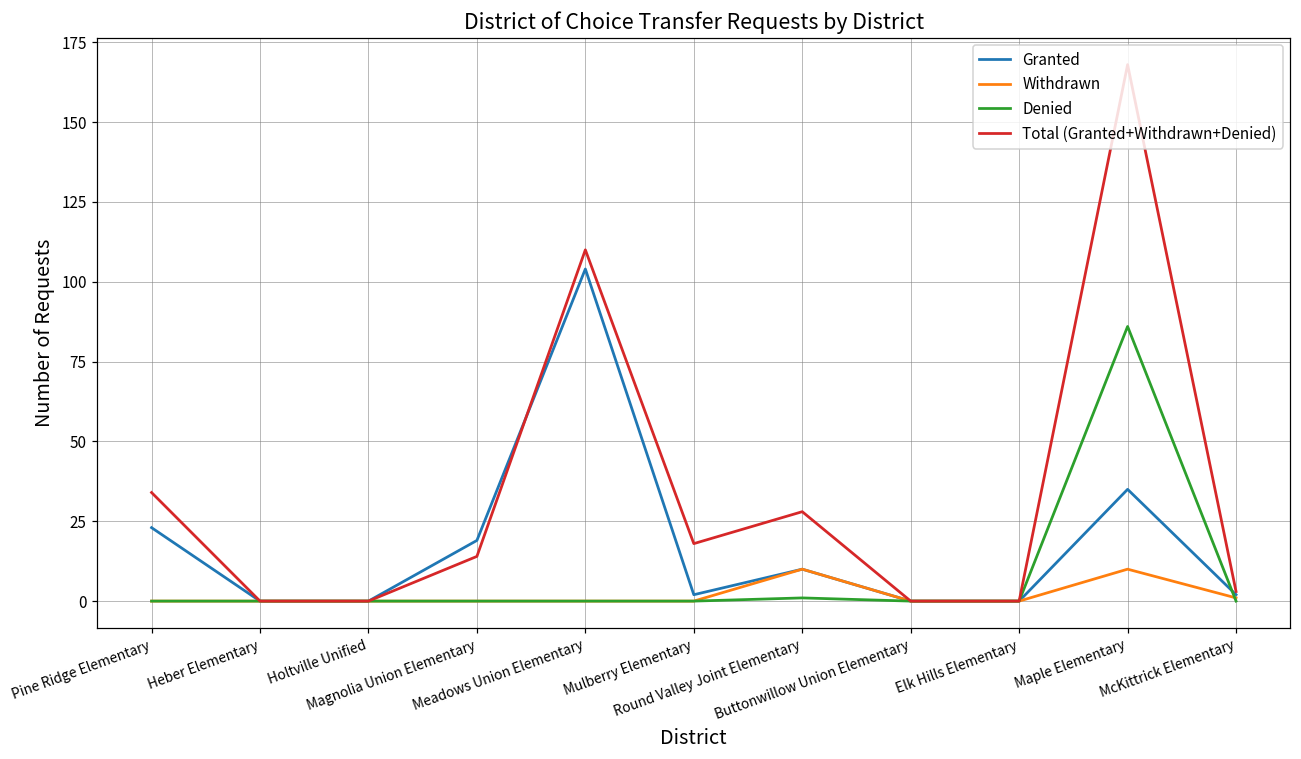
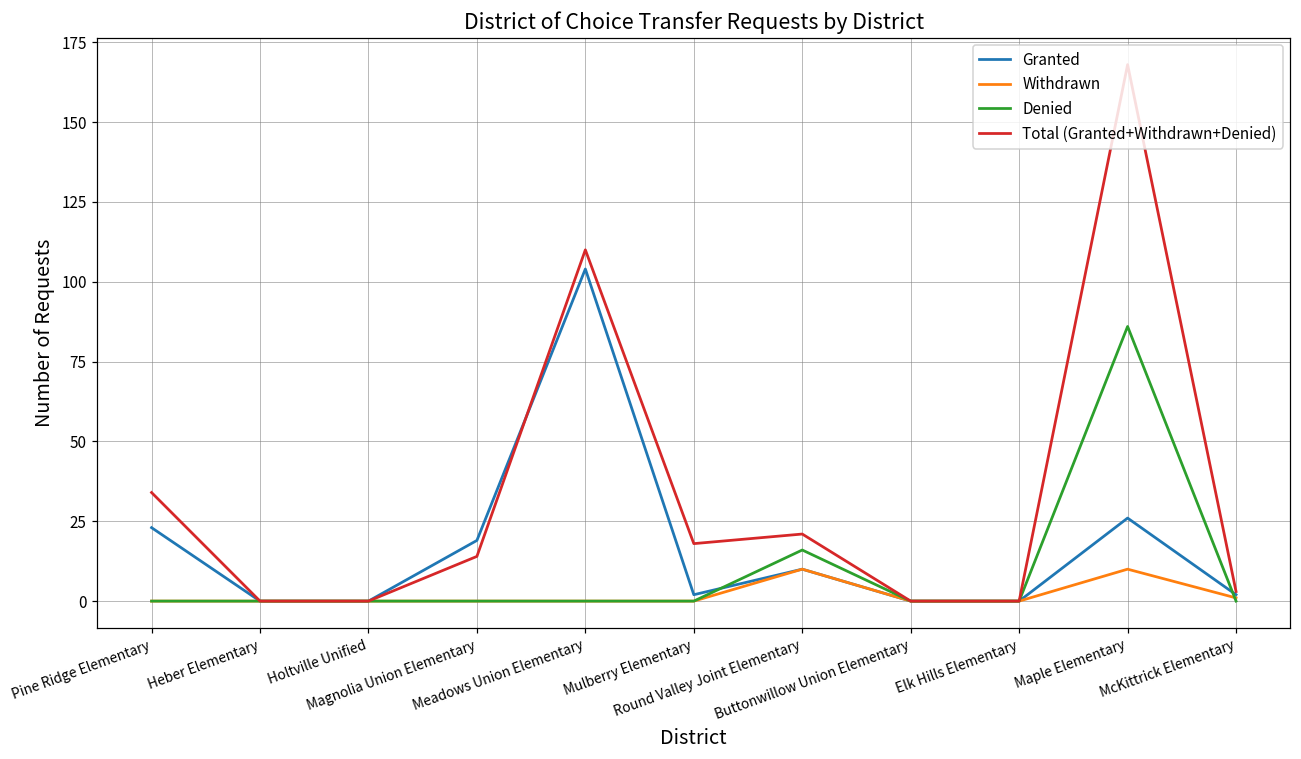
  {
    "Granted": {
      "Pine Ridge Elementary": 23,
      "Magnolia Union Elementary": 19,
      "Meadows Union Elementary": 104,
      "Mulberry Elementary": 2,
-     "Maple Elementary": 35,
+     "Maple Elementary": 26,
      "McKittrick Elementary": 2
    },
    "Withdrawn": {
      "Maple Elementary": 10,
      "McKittrick Elementary": 1
    },
    "Denied": {
-     "Round Valley Joint Elementary": 1,
+     "Round Valley Joint Elementary": 16,
      "Maple Elementary": 86,
      "McKittrick Elementary": 0
    },
    "Total (Granted+Withdrawn+Denied)": {
      "Pine Ridge Elementary": 34,
      "Magnolia Union Elementary": 14,
      "Meadows Union Elementary": 110,
      "Mulberry Elementary": 18,
-     "Round Valley Joint Elementary": 28,
+     "Round Valley Joint Elementary": 21,
      "McKittrick Elementary": 3
    }
  }
